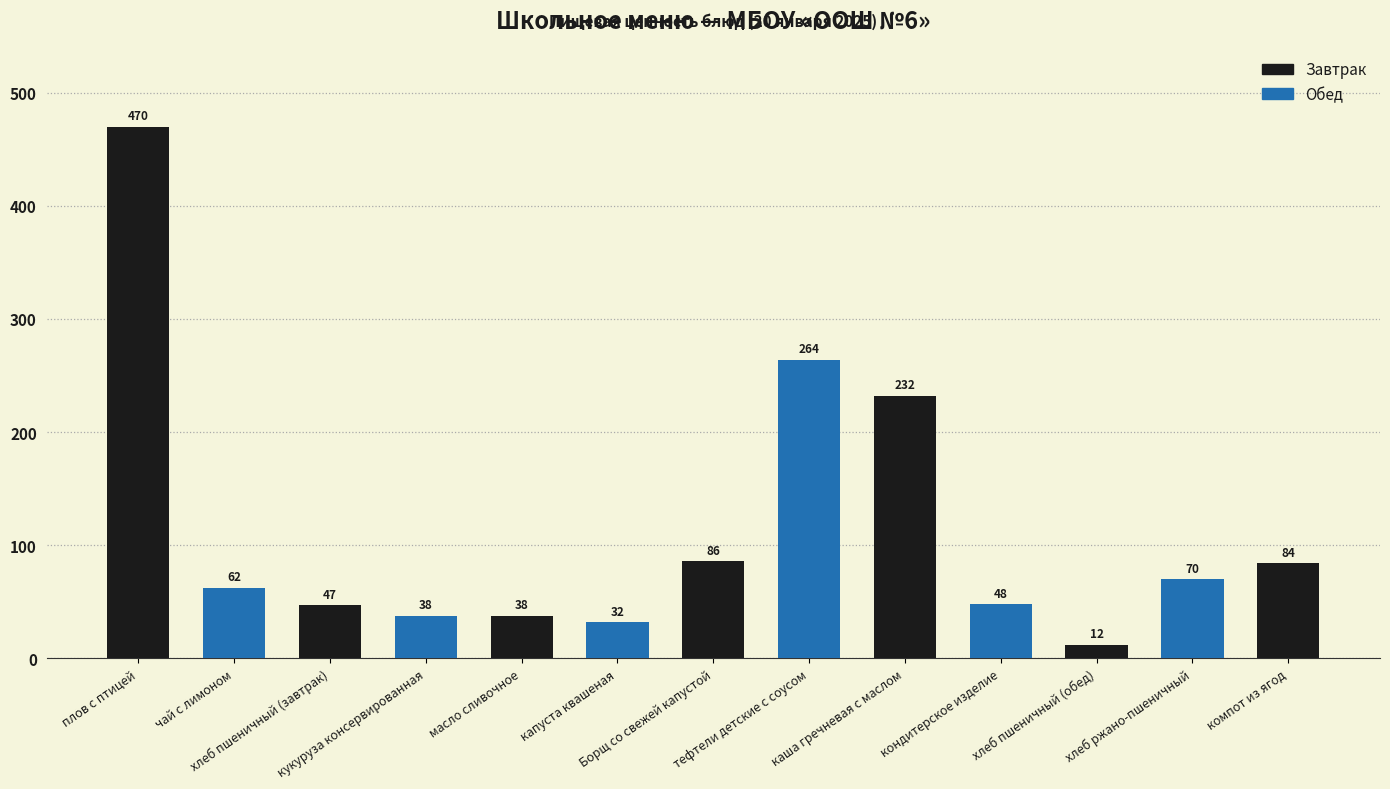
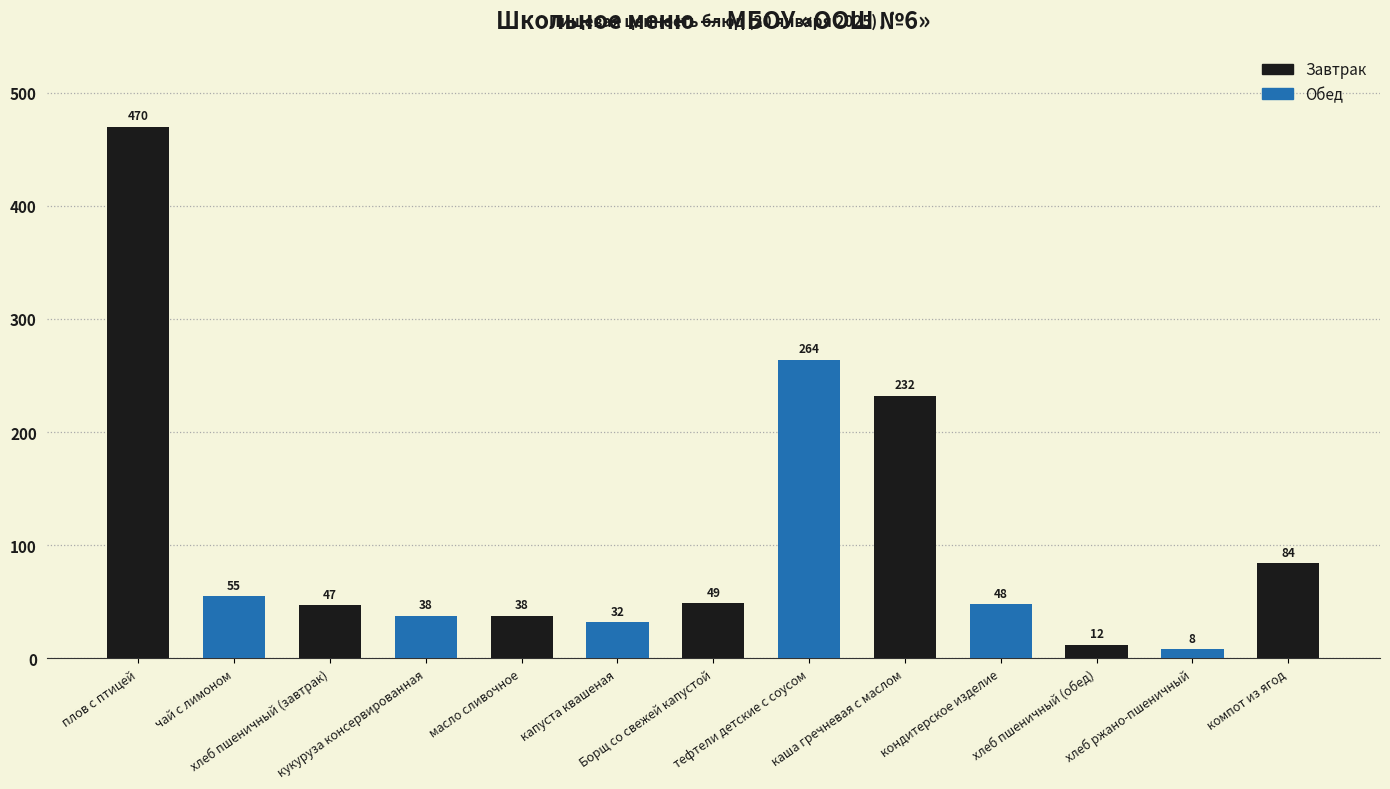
  {
    "плов с птицей": 470,
-   "чай с лимоном": 62,
+   "чай с лимоном": 55,
    "хлеб пшеничный (завтрак)": 47,
    "кукуруза консервированная": 38,
    "масло сливочное": 38,
    "капуста квашеная": 32,
-   "Борщ со свежей капустой": 86,
+   "Борщ со свежей капустой": 49,
    "тефтели детские с соусом": 264,
    "каша гречневая с маслом": 232,
    "кондитерское изделие": 48,
    "хлеб пшеничный (обед)": 12,
-   "хлеб ржано-пшеничный": 70,
+   "хлеб ржано-пшеничный": 8,
    "компот из ягод": 84
  }
